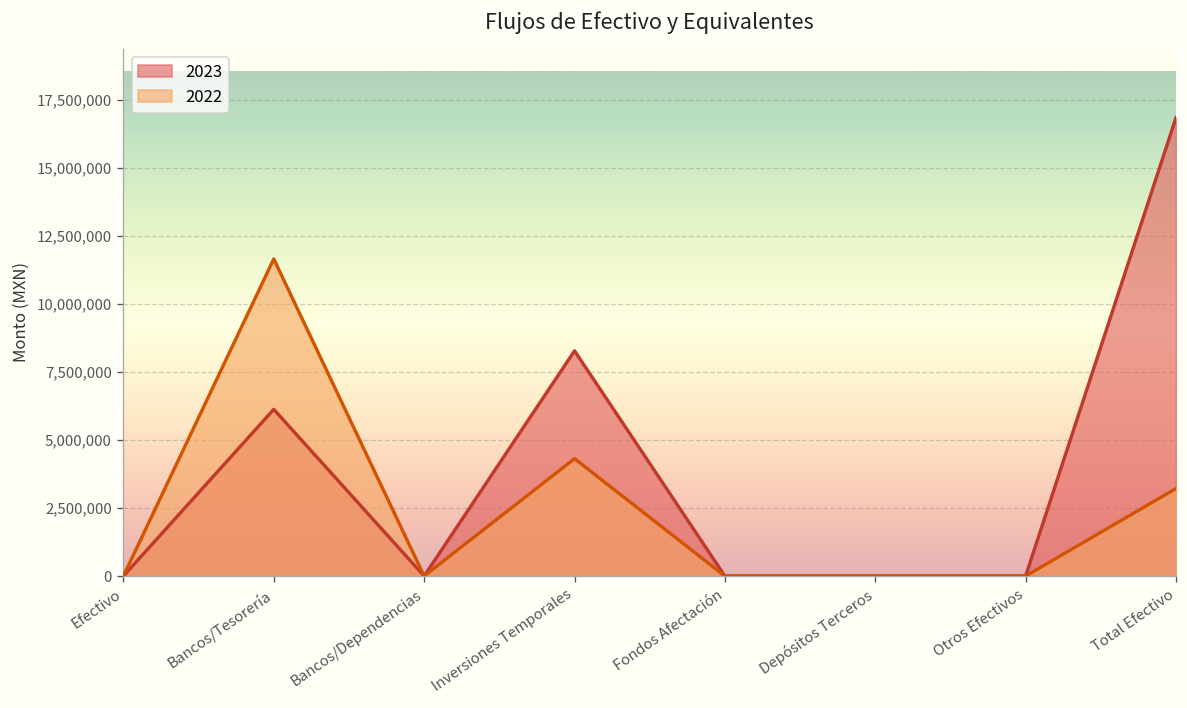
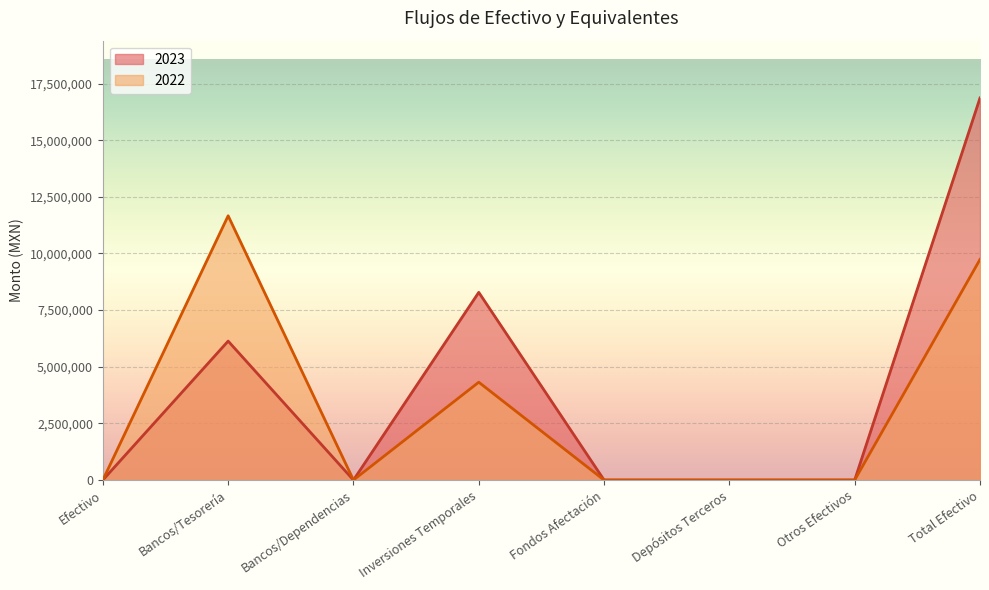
  {
    "2023": {
      "Bancos/Tesorería": "6,100,000",
      "Inversiones Temporales": "8,300,000",
      "Total Efectivo": "16,900,000"
    },
    "2022": {
      "Bancos/Tesorería": "11,700,000",
      "Inversiones Temporales": "4,300,000",
-     "Total Efectivo": "3,200,000"
+     "Total Efectivo": "9,700,000"
    }
  }
